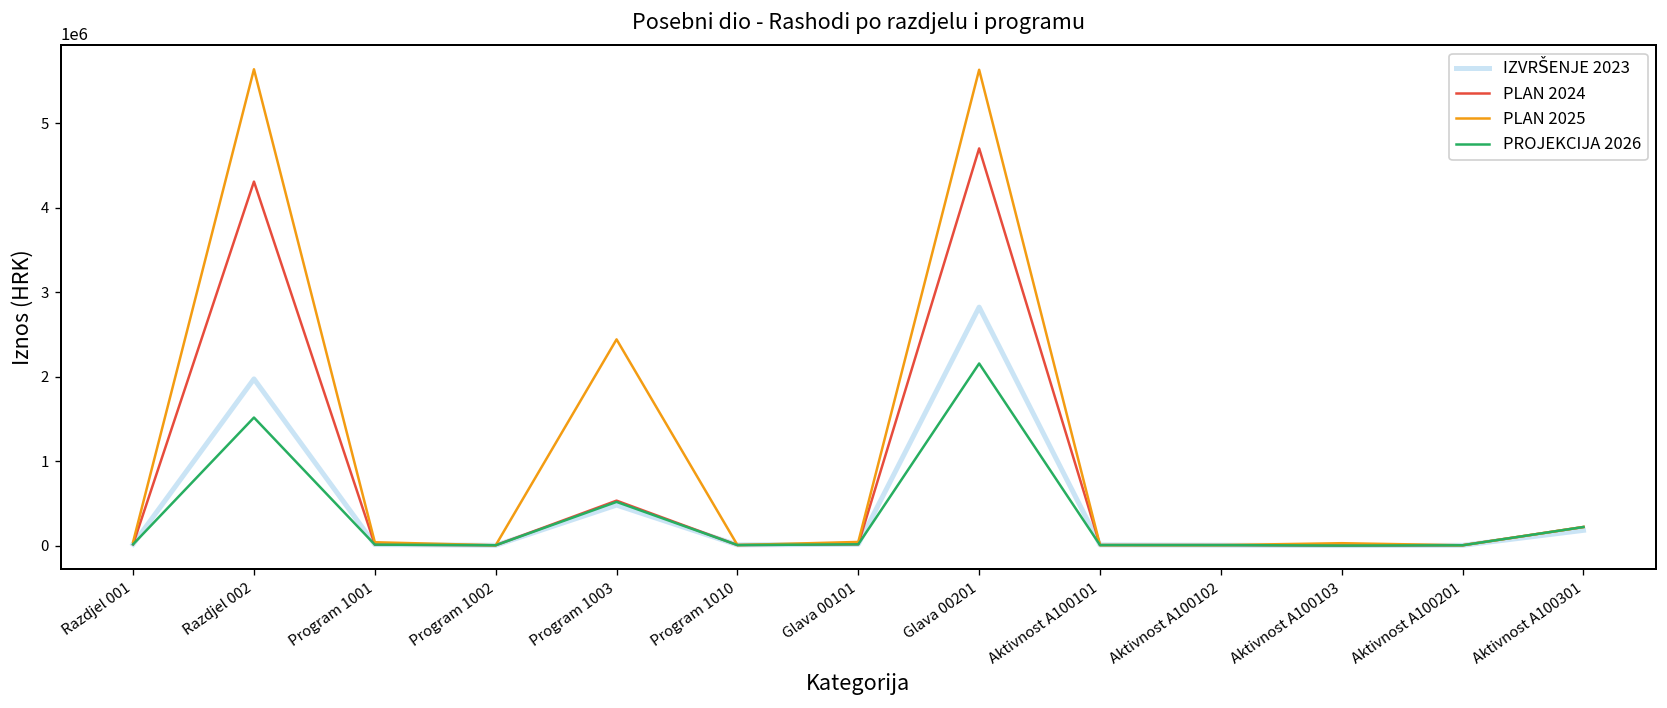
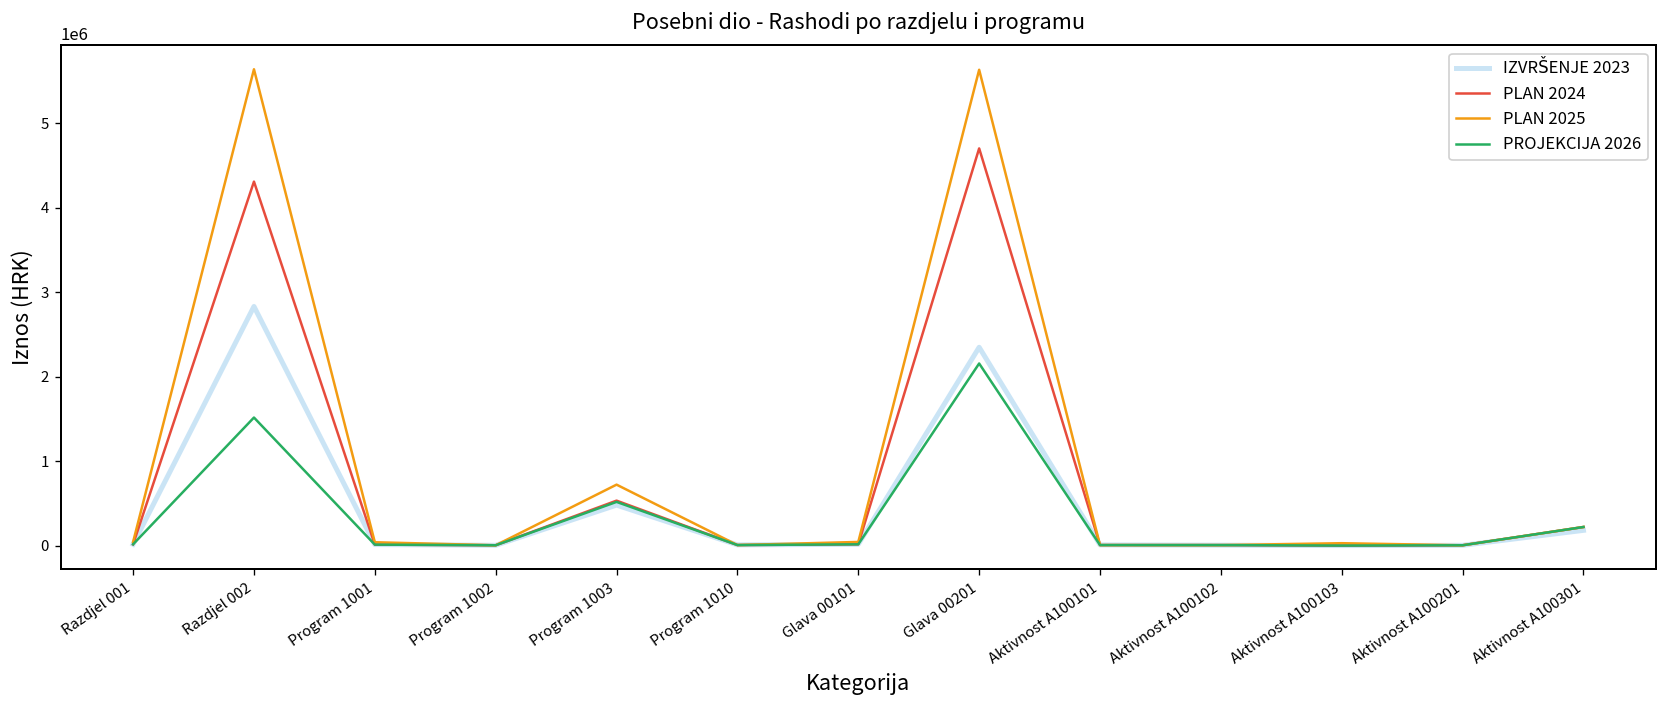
  {
    "IZVRŠENJE 2023": {
-     "Razdjel 002": 2000000,
+     "Razdjel 002": 2800000,
      "Program 1003": 500000,
-     "Glava 00201": 2800000,
+     "Glava 00201": 2300000,
      "Aktivnost A100301": 200000
    },
    "PLAN 2024": {
      "Razdjel 002": 4300000,
      "Glava 00201": 4700000
    },
    "PLAN 2025": {
      "Razdjel 002": 5600000,
-     "Program 1003": 2400000,
+     "Program 1003": 700000,
      "Glava 00201": 5600000
    },
    "PROJEKCIJA 2026": {
      "Razdjel 002": 1500000,
      "Glava 00201": 2200000
    }
  }
